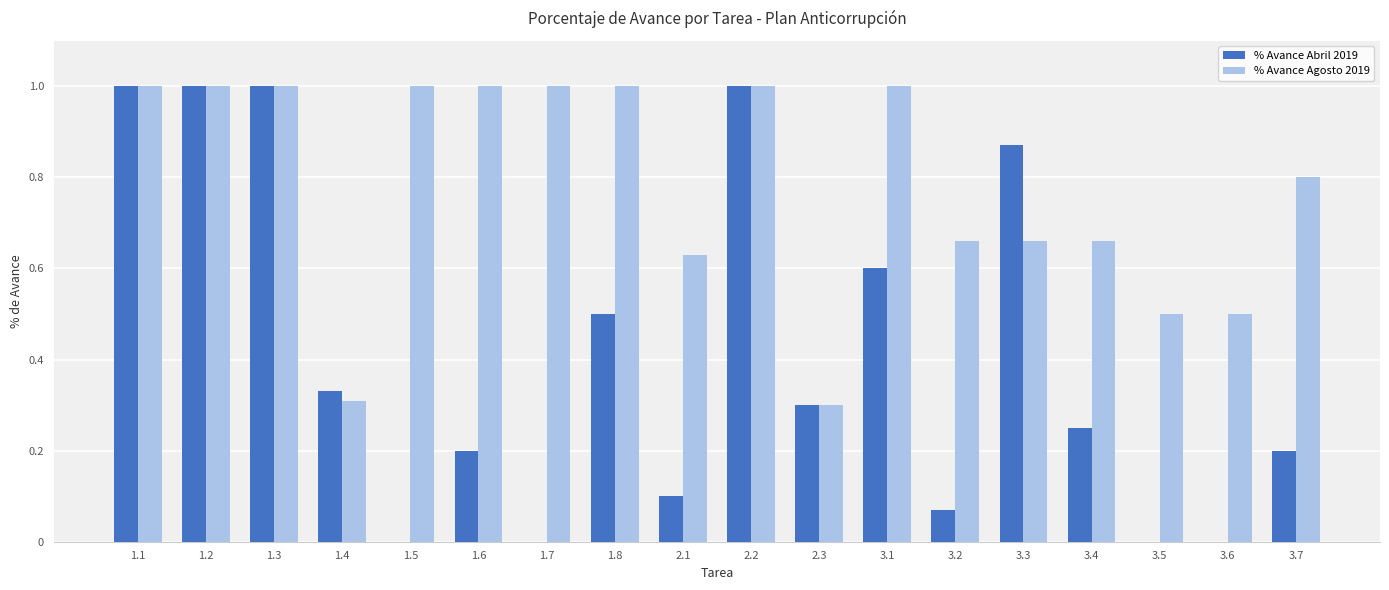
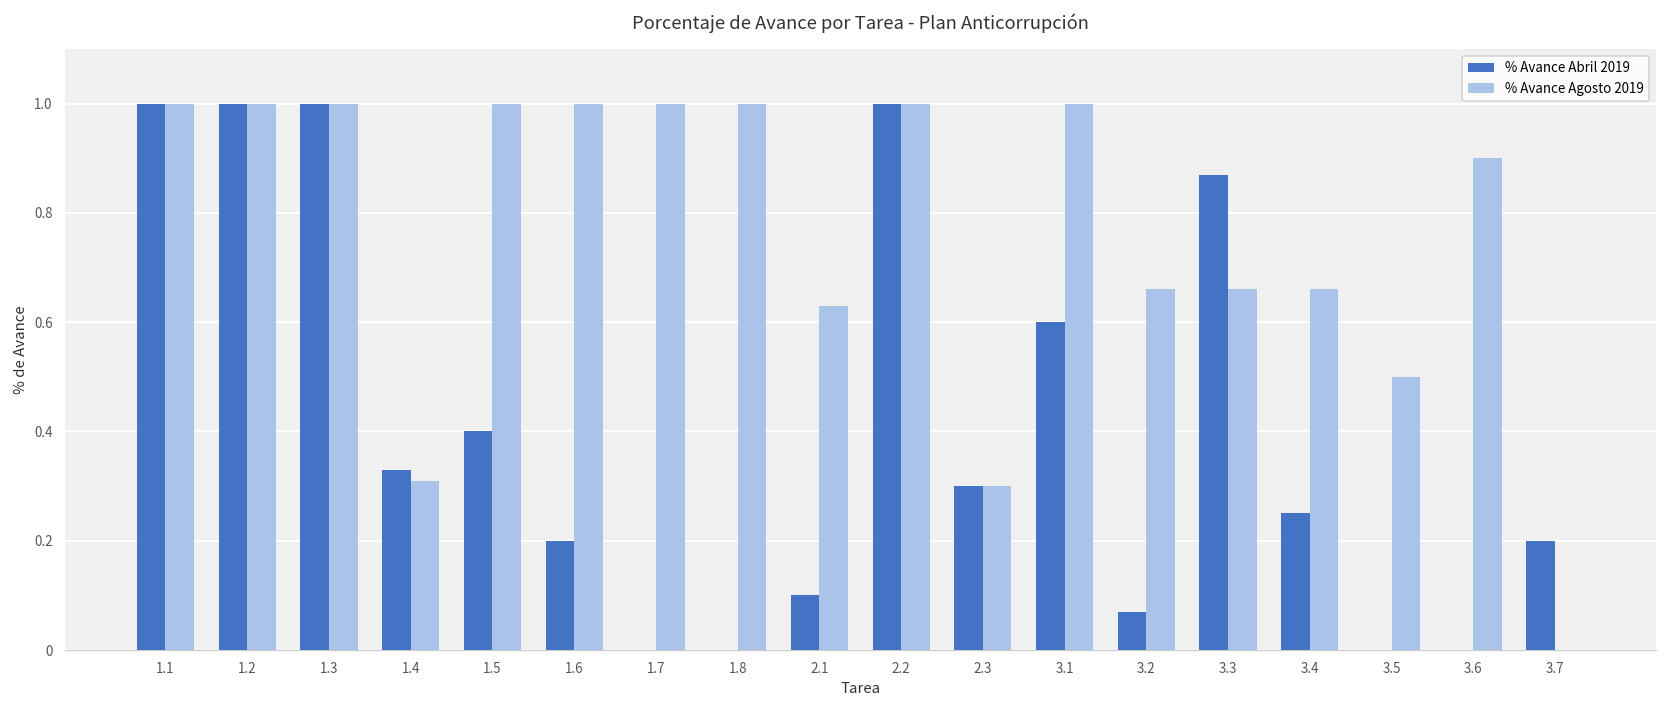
  {
    "% Avance Abril 2019": {
      "1.1": 1.0,
      "1.2": 1.0,
      "1.3": 1.0,
      "1.4": 0.33,
-     "1.5": 0.0,
+     "1.5": 0.4,
      "1.6": 0.2,
      "1.7": 0.0,
-     "1.8": 0.5,
+     "1.8": 0.0,
      "2.1": 0.1,
      "2.2": 1.0,
      "2.3": 0.3,
      "3.1": 0.6,
      "3.2": 0.07,
      "3.3": 0.87,
      "3.4": 0.25,
      "3.5": 0.0,
      "3.6": 0.0,
      "3.7": 0.2
    },
    "% Avance Agosto 2019": {
      "1.1": 1.0,
      "1.2": 1.0,
      "1.3": 1.0,
      "1.4": 0.31,
      "1.5": 1.0,
      "1.6": 1.0,
      "1.7": 1.0,
      "1.8": 1.0,
      "2.1": 0.63,
      "2.2": 1.0,
      "2.3": 0.3,
      "3.1": 1.0,
      "3.2": 0.66,
      "3.3": 0.66,
      "3.4": 0.66,
      "3.5": 0.5,
-     "3.6": 0.5,
-     "3.7": 0.8
+     "3.6": 0.9,
+     "3.7": 0.0
    }
  }
